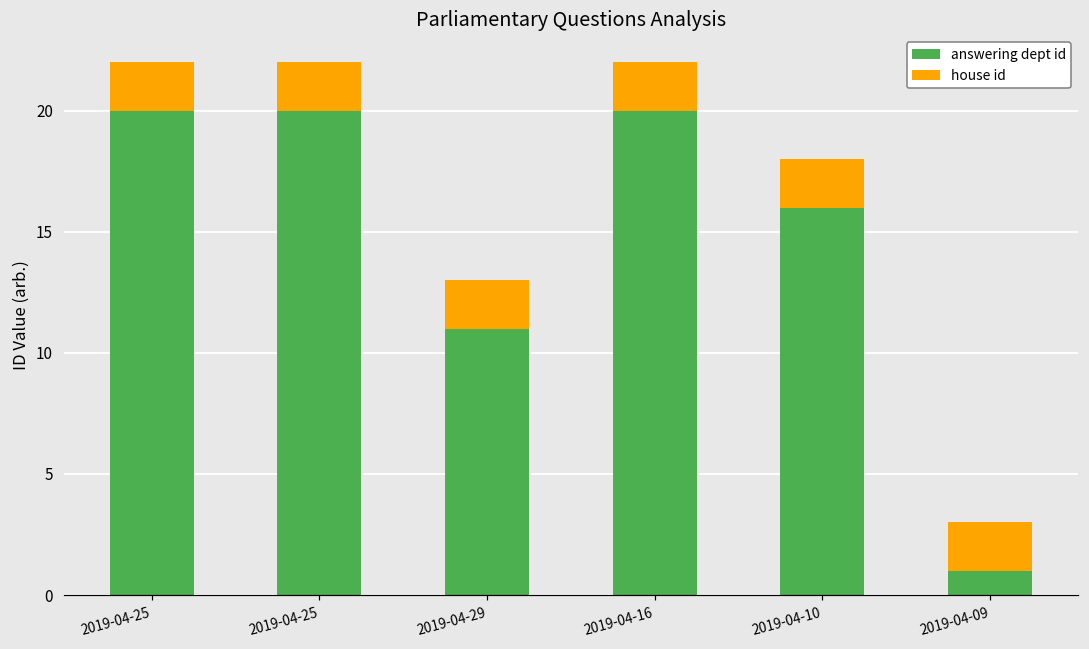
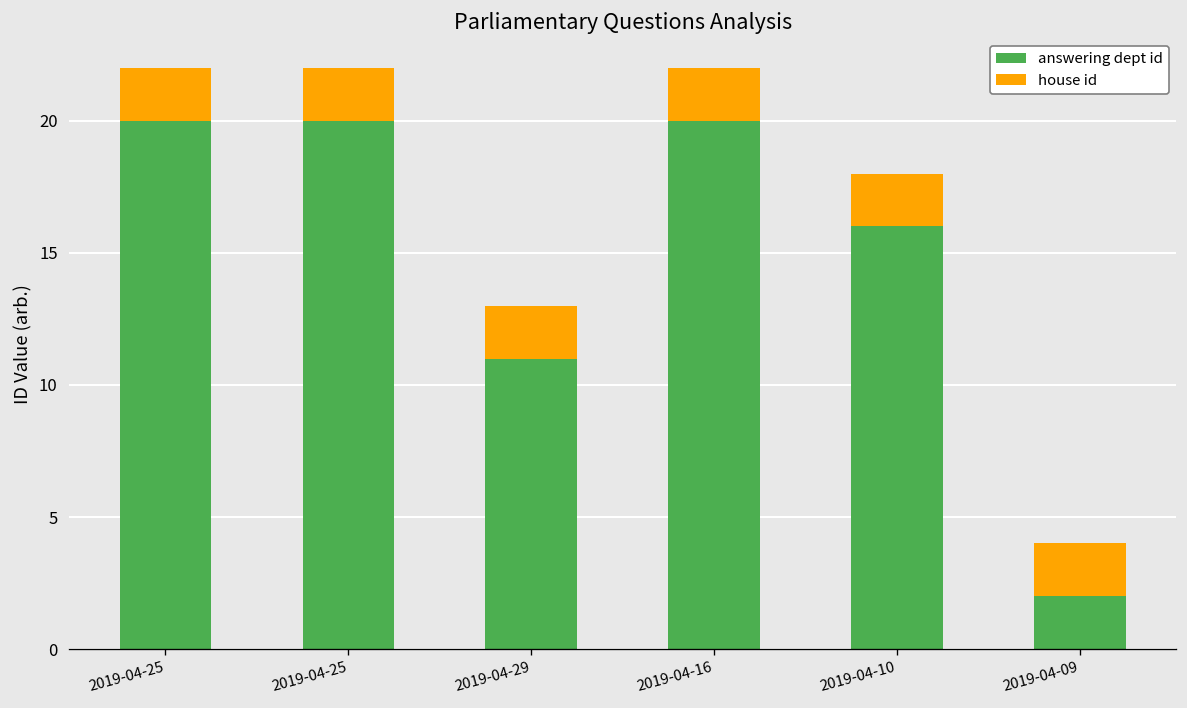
  {
    "answering dept id": {
      "2019-04-29": 11,
      "2019-04-16": 20,
      "2019-04-10": 16,
-     "2019-04-09": 1
+     "2019-04-09": 2
    },
    "house id": {
      "2019-04-29": 2,
      "2019-04-16": 2,
      "2019-04-10": 2,
      "2019-04-09": 2
    }
  }
